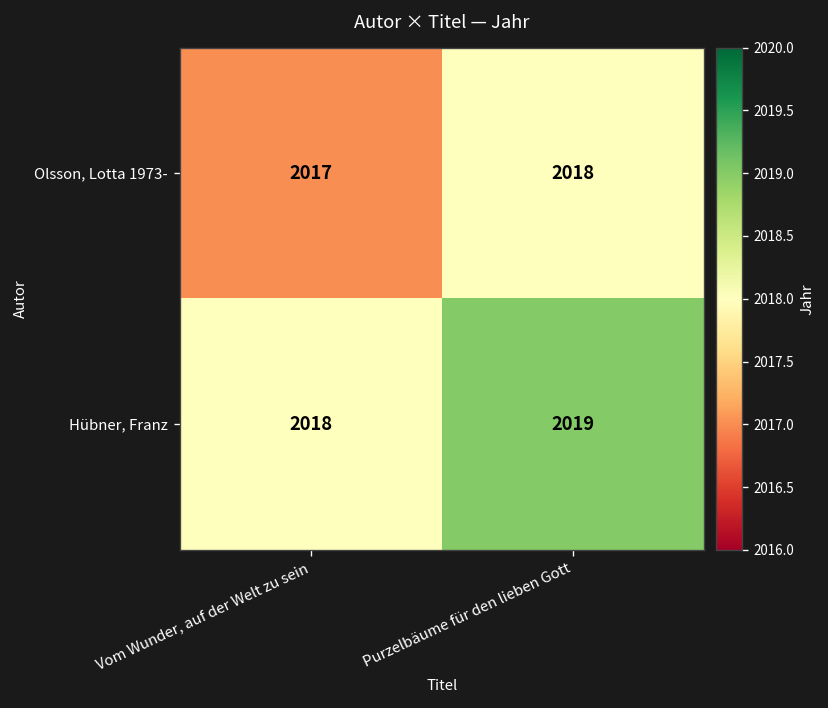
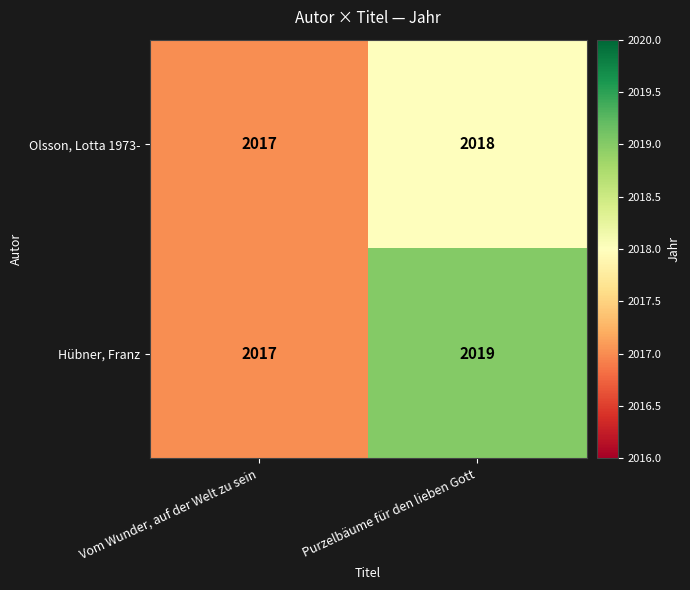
  {
    "Olsson, Lotta 1973-": {
      "Vom Wunder, auf der Welt zu sein": 2017,
      "Purzelbäume für den lieben Gott": 2018
    },
    "Hübner, Franz": {
-     "Vom Wunder, auf der Welt zu sein": 2018,
+     "Vom Wunder, auf der Welt zu sein": 2017,
      "Purzelbäume für den lieben Gott": 2019
    }
  }
